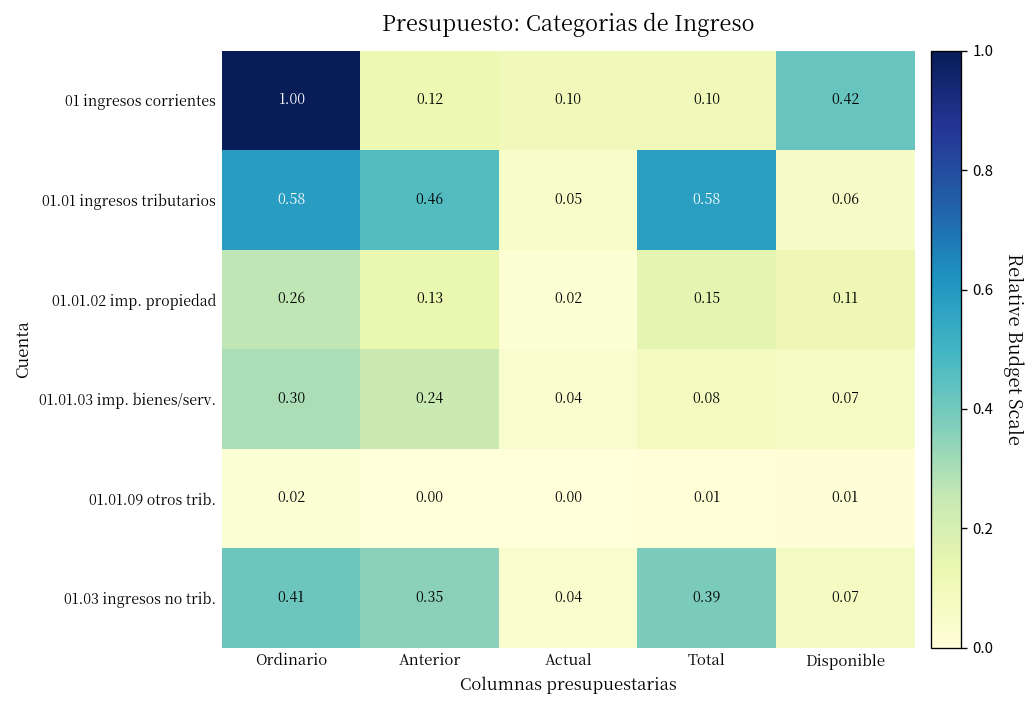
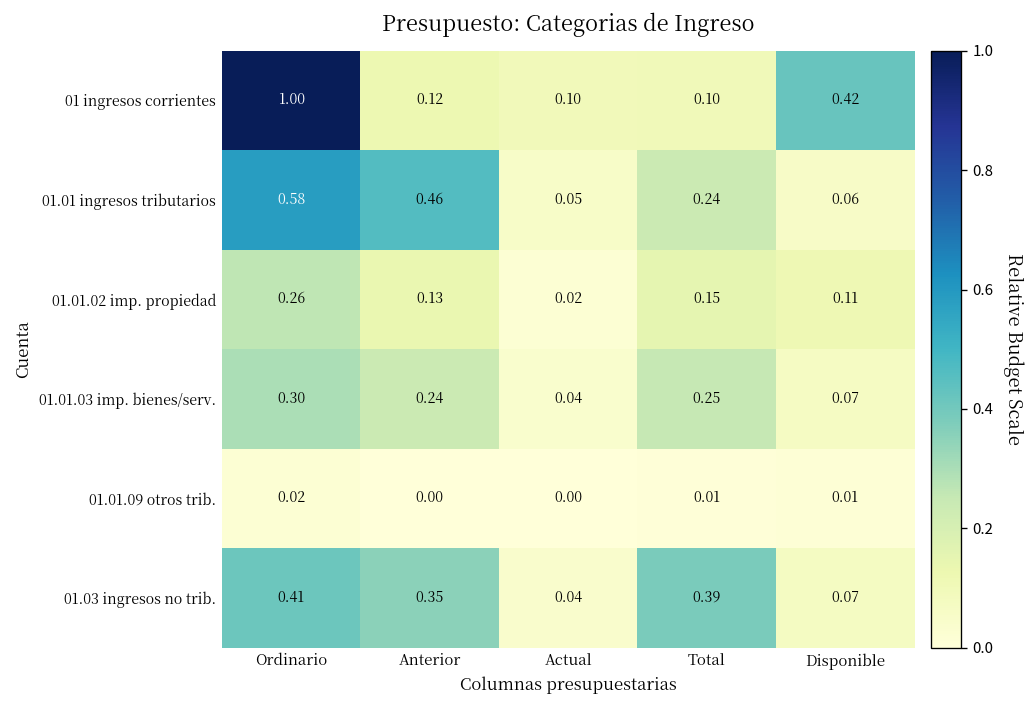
  {
    "01 ingresos corrientes": {
      "Ordinario": 1.00,
      "Anterior": 0.12,
      "Actual": 0.10,
      "Total": 0.10,
      "Disponible": 0.42
    },
    "01.01 ingresos tributarios": {
      "Ordinario": 0.58,
      "Anterior": 0.46,
      "Actual": 0.05,
-     "Total": 0.58,
+     "Total": 0.24,
      "Disponible": 0.06
    },
    "01.01.02 imp. propiedad": {
      "Ordinario": 0.26,
      "Anterior": 0.13,
      "Actual": 0.02,
      "Total": 0.15,
      "Disponible": 0.11
    },
    "01.01.03 imp. bienes/serv.": {
      "Ordinario": 0.30,
      "Anterior": 0.24,
      "Actual": 0.04,
-     "Total": 0.08,
+     "Total": 0.25,
      "Disponible": 0.07
    },
    "01.01.09 otros trib.": {
      "Ordinario": 0.02,
      "Anterior": 0.00,
      "Actual": 0.00,
      "Total": 0.01,
      "Disponible": 0.01
    },
    "01.03 ingresos no trib.": {
      "Ordinario": 0.41,
      "Anterior": 0.35,
      "Actual": 0.04,
      "Total": 0.39,
      "Disponible": 0.07
    }
  }
